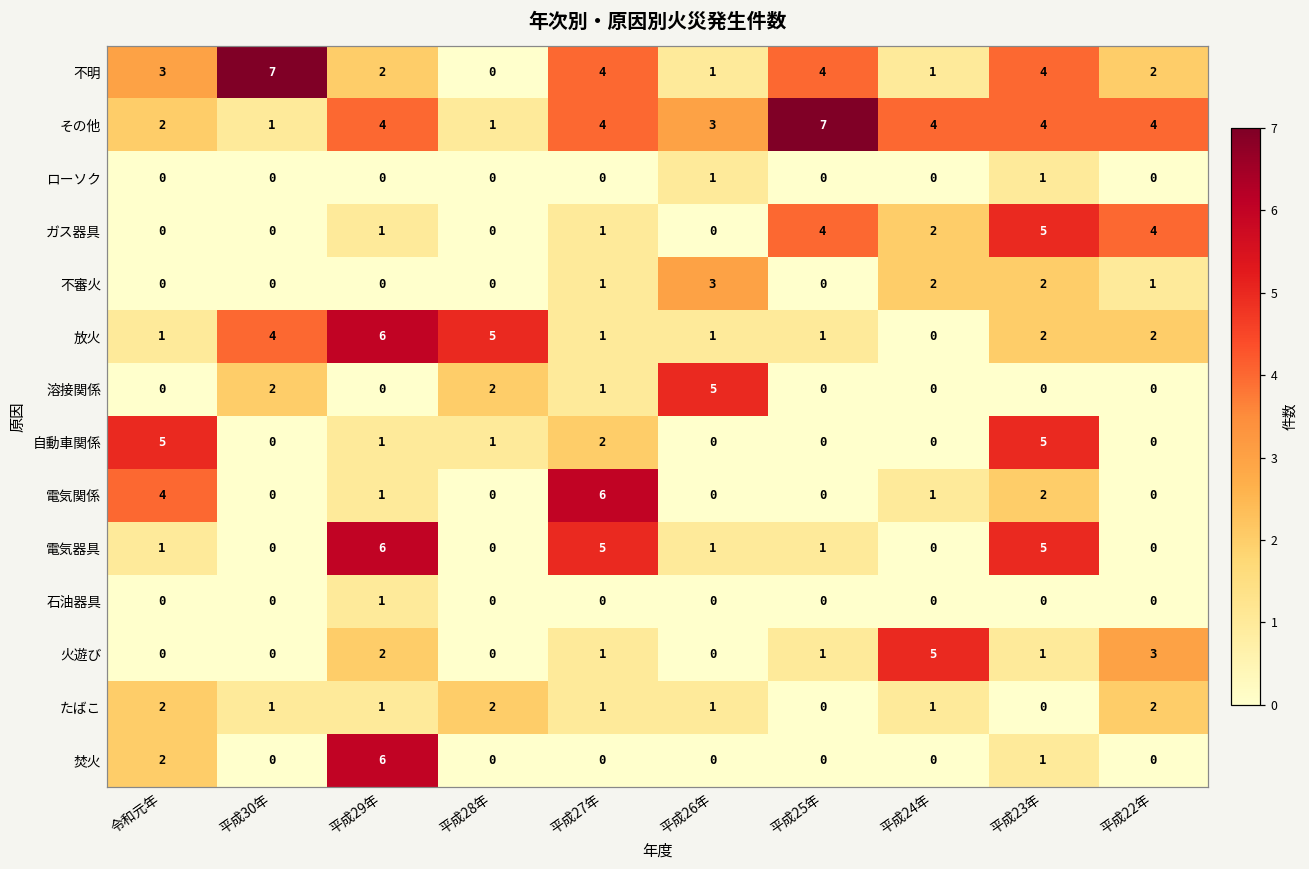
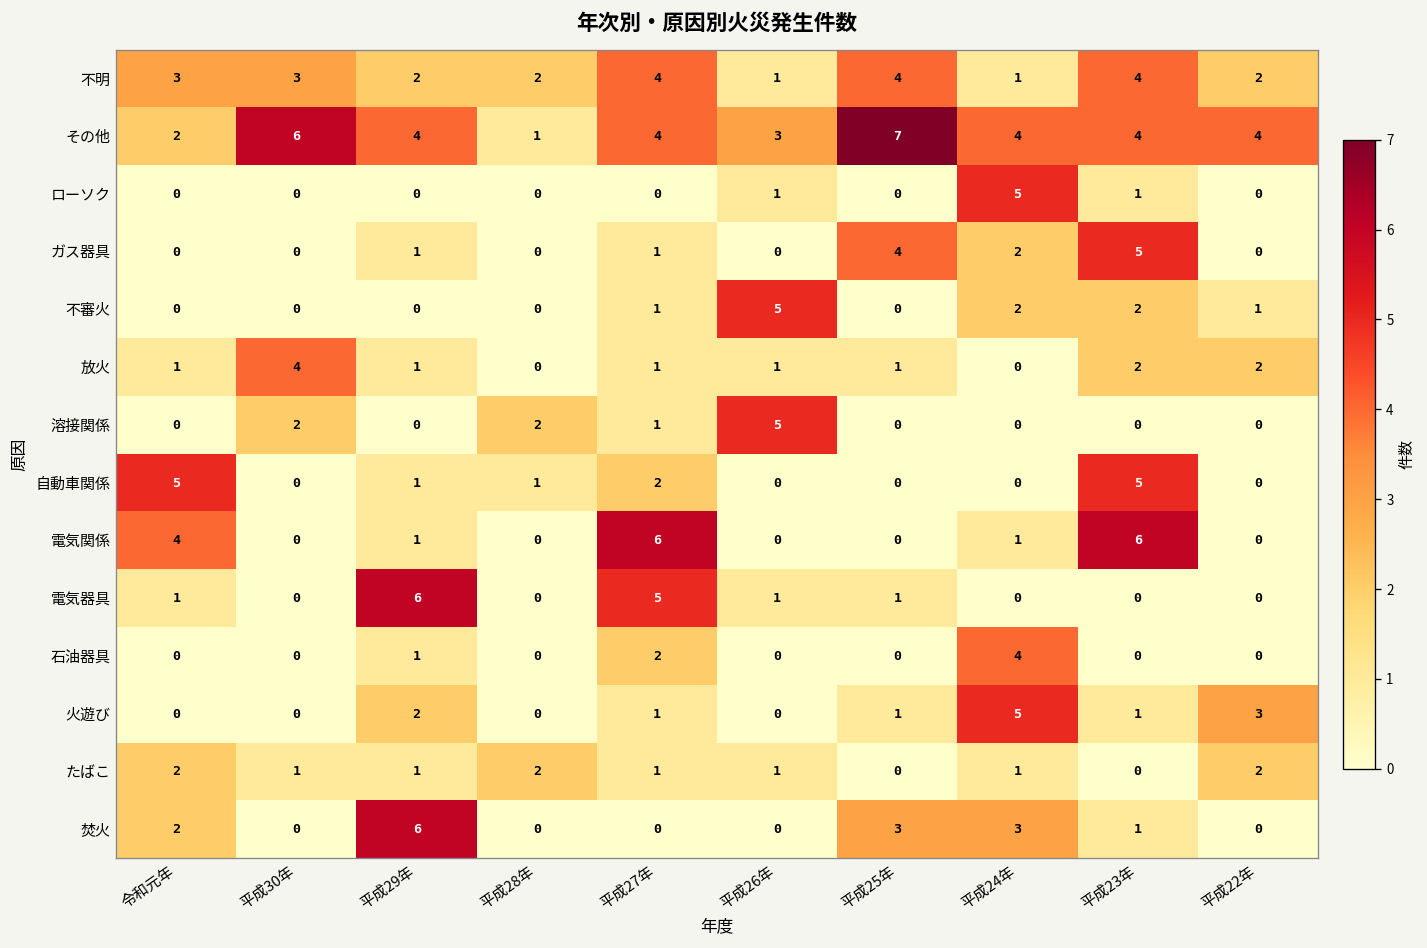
  {
    "不明": {
      "令和元年": 3,
-     "平成30年": 7,
+     "平成30年": 3,
      "平成29年": 2,
-     "平成28年": 0,
+     "平成28年": 2,
      "平成27年": 4,
      "平成26年": 1,
      "平成25年": 4,
      "平成24年": 1,
      "平成23年": 4,
      "平成22年": 2
    },
    "その他": {
      "令和元年": 2,
-     "平成30年": 1,
+     "平成30年": 6,
      "平成29年": 4,
      "平成28年": 1,
      "平成27年": 4,
      "平成26年": 3,
      "平成25年": 7,
      "平成24年": 4,
      "平成23年": 4,
      "平成22年": 4
    },
    "ローソク": {
      "令和元年": 0,
      "平成30年": 0,
      "平成29年": 0,
      "平成28年": 0,
      "平成27年": 0,
      "平成26年": 1,
      "平成25年": 0,
-     "平成24年": 0,
+     "平成24年": 5,
      "平成23年": 1,
      "平成22年": 0
    },
    "ガス器具": {
      "令和元年": 0,
      "平成30年": 0,
      "平成29年": 1,
      "平成28年": 0,
      "平成27年": 1,
      "平成26年": 0,
      "平成25年": 4,
      "平成24年": 2,
      "平成23年": 5,
-     "平成22年": 4
+     "平成22年": 0
    },
    "不審火": {
      "令和元年": 0,
      "平成30年": 0,
      "平成29年": 0,
      "平成28年": 0,
      "平成27年": 1,
-     "平成26年": 3,
+     "平成26年": 5,
      "平成25年": 0,
      "平成24年": 2,
      "平成23年": 2,
      "平成22年": 1
    },
    "放火": {
      "令和元年": 1,
      "平成30年": 4,
-     "平成29年": 6,
-     "平成28年": 5,
+     "平成29年": 1,
+     "平成28年": 0,
      "平成27年": 1,
      "平成26年": 1,
      "平成25年": 1,
      "平成24年": 0,
      "平成23年": 2,
      "平成22年": 2
    },
    "溶接関係": {
      "令和元年": 0,
      "平成30年": 2,
      "平成29年": 0,
      "平成28年": 2,
      "平成27年": 1,
      "平成26年": 5,
      "平成25年": 0,
      "平成24年": 0,
      "平成23年": 0,
      "平成22年": 0
    },
    "自動車関係": {
      "令和元年": 5,
      "平成30年": 0,
      "平成29年": 1,
      "平成28年": 1,
      "平成27年": 2,
      "平成26年": 0,
      "平成25年": 0,
      "平成24年": 0,
      "平成23年": 5,
      "平成22年": 0
    },
    "電気関係": {
      "令和元年": 4,
      "平成30年": 0,
      "平成29年": 1,
      "平成28年": 0,
      "平成27年": 6,
      "平成26年": 0,
      "平成25年": 0,
      "平成24年": 1,
-     "平成23年": 2,
+     "平成23年": 6,
      "平成22年": 0
    },
    "電気器具": {
      "令和元年": 1,
      "平成30年": 0,
      "平成29年": 6,
      "平成28年": 0,
      "平成27年": 5,
      "平成26年": 1,
      "平成25年": 1,
      "平成24年": 0,
-     "平成23年": 5,
+     "平成23年": 0,
      "平成22年": 0
    },
    "石油器具": {
      "令和元年": 0,
      "平成30年": 0,
      "平成29年": 1,
      "平成28年": 0,
-     "平成27年": 0,
+     "平成27年": 2,
      "平成26年": 0,
      "平成25年": 0,
-     "平成24年": 0,
+     "平成24年": 4,
      "平成23年": 0,
      "平成22年": 0
    },
    "火遊び": {
      "令和元年": 0,
      "平成30年": 0,
      "平成29年": 2,
      "平成28年": 0,
      "平成27年": 1,
      "平成26年": 0,
      "平成25年": 1,
      "平成24年": 5,
      "平成23年": 1,
      "平成22年": 3
    },
    "たばこ": {
      "令和元年": 2,
      "平成30年": 1,
      "平成29年": 1,
      "平成28年": 2,
      "平成27年": 1,
      "平成26年": 1,
      "平成25年": 0,
      "平成24年": 1,
      "平成23年": 0,
      "平成22年": 2
    },
    "焚火": {
      "令和元年": 2,
      "平成30年": 0,
      "平成29年": 6,
      "平成28年": 0,
      "平成27年": 0,
      "平成26年": 0,
-     "平成25年": 0,
-     "平成24年": 0,
+     "平成25年": 3,
+     "平成24年": 3,
      "平成23年": 1,
      "平成22年": 0
    }
  }
